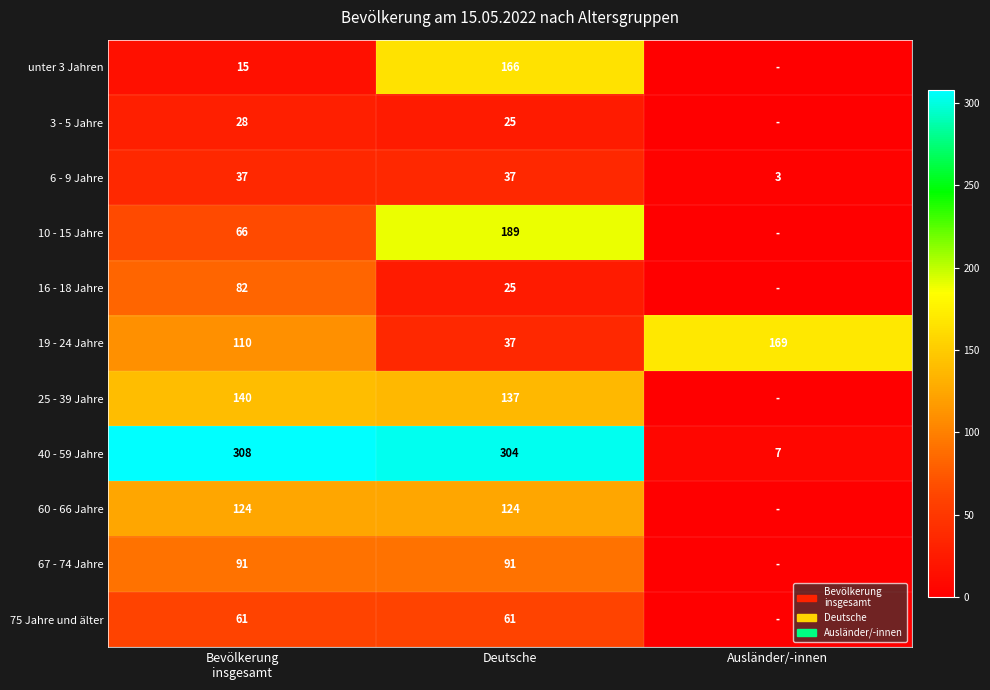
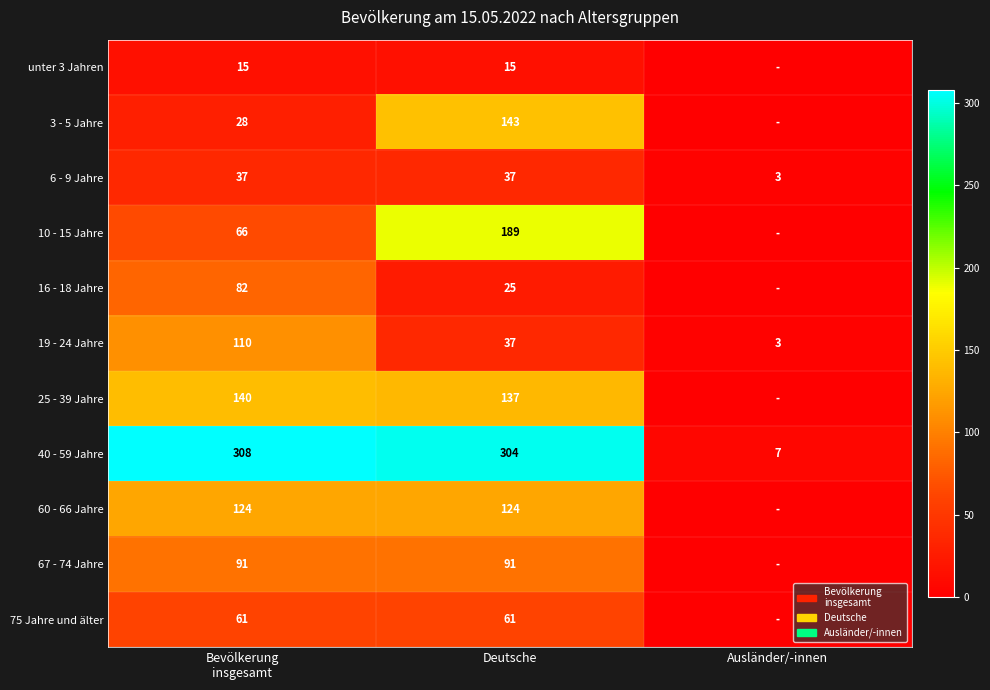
  {
    "unter 3 Jahren": {
      "Bevölkerung insgesamt": 15,
-     "Deutsche": 166
+     "Deutsche": 15
    },
    "3 - 5 Jahre": {
      "Bevölkerung insgesamt": 28,
-     "Deutsche": 25
+     "Deutsche": 143
    },
    "6 - 9 Jahre": {
      "Bevölkerung insgesamt": 37,
      "Deutsche": 37,
      "Ausländer/-innen": 3
    },
    "10 - 15 Jahre": {
      "Bevölkerung insgesamt": 66,
      "Deutsche": 189
    },
    "16 - 18 Jahre": {
      "Bevölkerung insgesamt": 82,
      "Deutsche": 25
    },
    "19 - 24 Jahre": {
      "Bevölkerung insgesamt": 110,
      "Deutsche": 37,
-     "Ausländer/-innen": 169
+     "Ausländer/-innen": 3
    },
    "25 - 39 Jahre": {
      "Bevölkerung insgesamt": 140,
      "Deutsche": 137
    },
    "40 - 59 Jahre": {
      "Bevölkerung insgesamt": 308,
      "Deutsche": 304,
      "Ausländer/-innen": 7
    },
    "60 - 66 Jahre": {
      "Bevölkerung insgesamt": 124,
      "Deutsche": 124
    },
    "67 - 74 Jahre": {
      "Bevölkerung insgesamt": 91,
      "Deutsche": 91
    },
    "75 Jahre und älter": {
      "Bevölkerung insgesamt": 61,
      "Deutsche": 61
    }
  }
